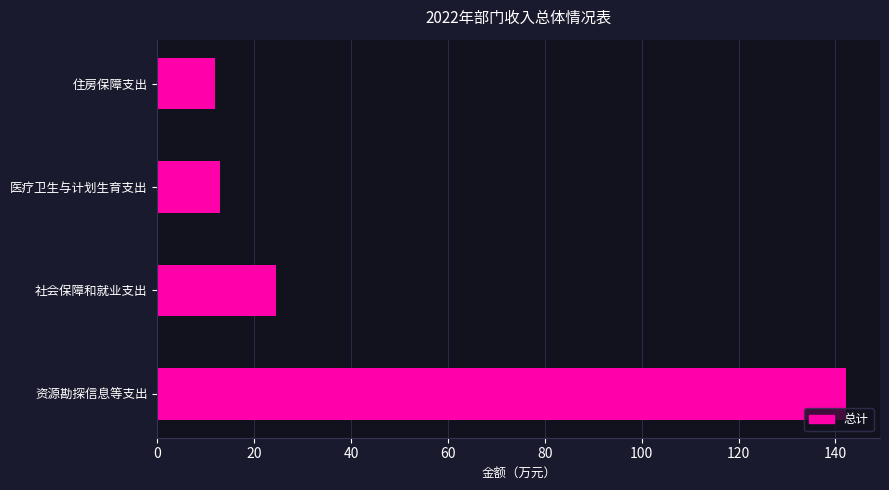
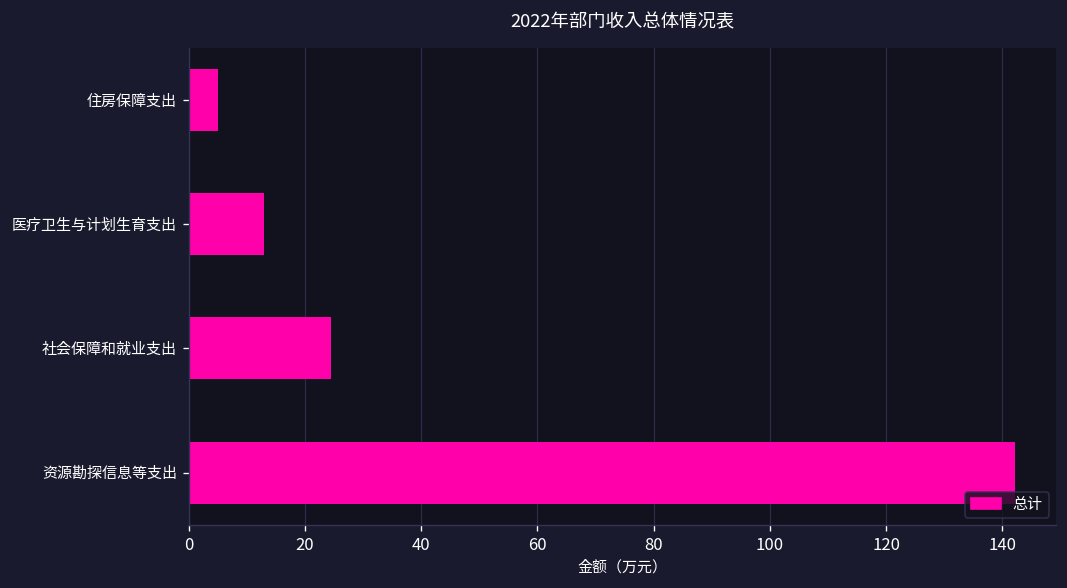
  {
-   "住房保障支出": 12,
+   "住房保障支出": 5,
    "医疗卫生与计划生育支出": 13,
    "社会保障和就业支出": 25,
    "资源勘探信息等支出": 142
  }
